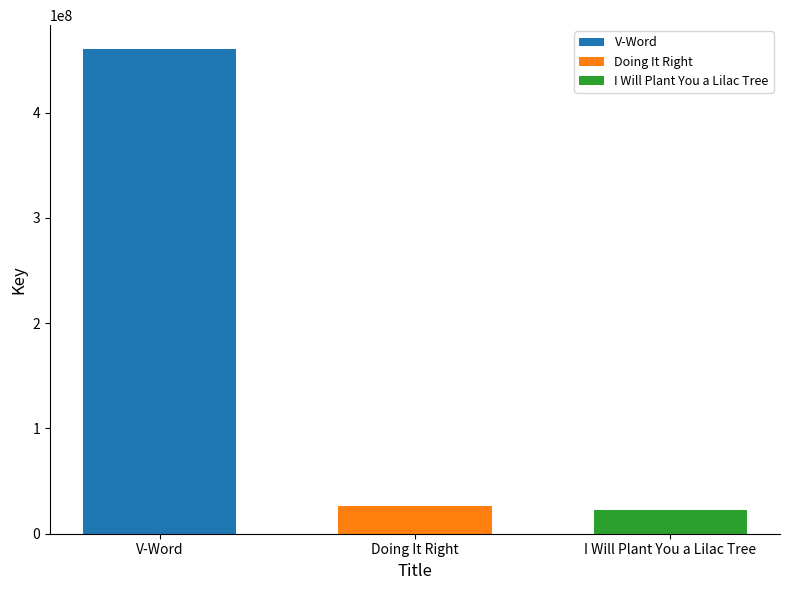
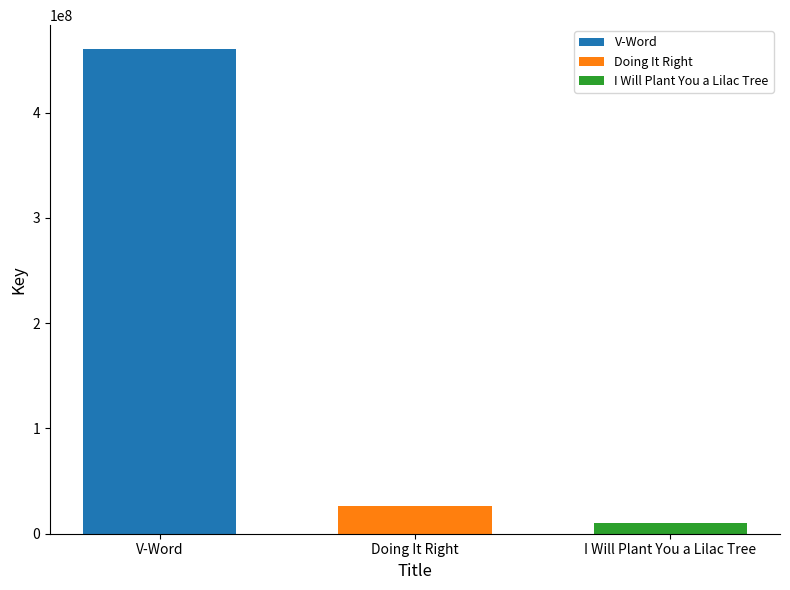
  {
    "V-Word": 460000000,
    "Doing It Right": 27000000,
-   "I Will Plant You a Lilac Tree": 22000000
+   "I Will Plant You a Lilac Tree": 10000000
  }
